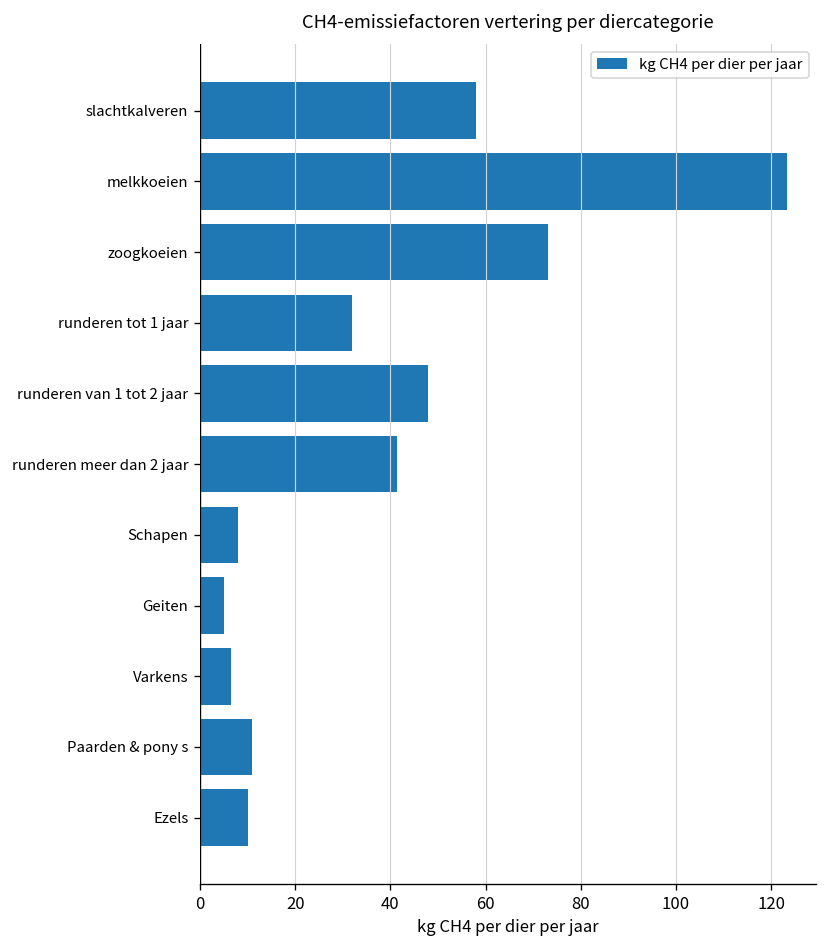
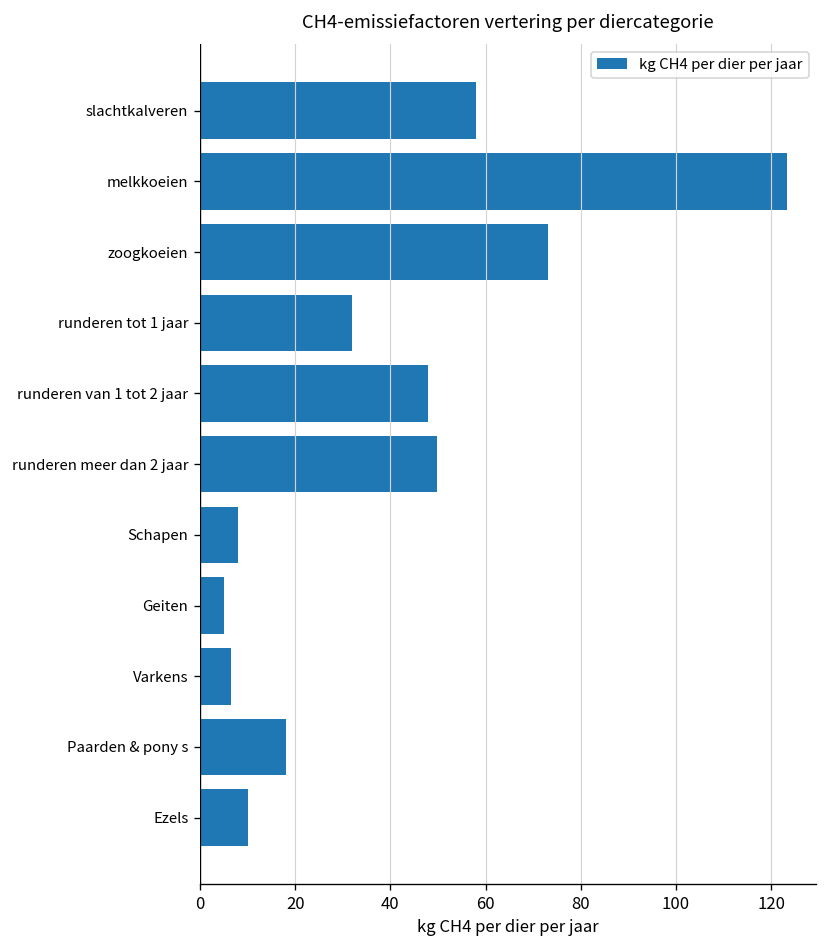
  {
    "slachtkalveren": 58,
    "melkkoeien": 123,
    "zoogkoeien": 73,
    "runderen tot 1 jaar": 32,
    "runderen van 1 tot 2 jaar": 48,
-   "runderen meer dan 2 jaar": 41,
+   "runderen meer dan 2 jaar": 50,
    "Schapen": 8,
    "Geiten": 5,
    "Varkens": 7,
-   "Paarden & pony s": 11,
+   "Paarden & pony s": 18,
    "Ezels": 10
  }
